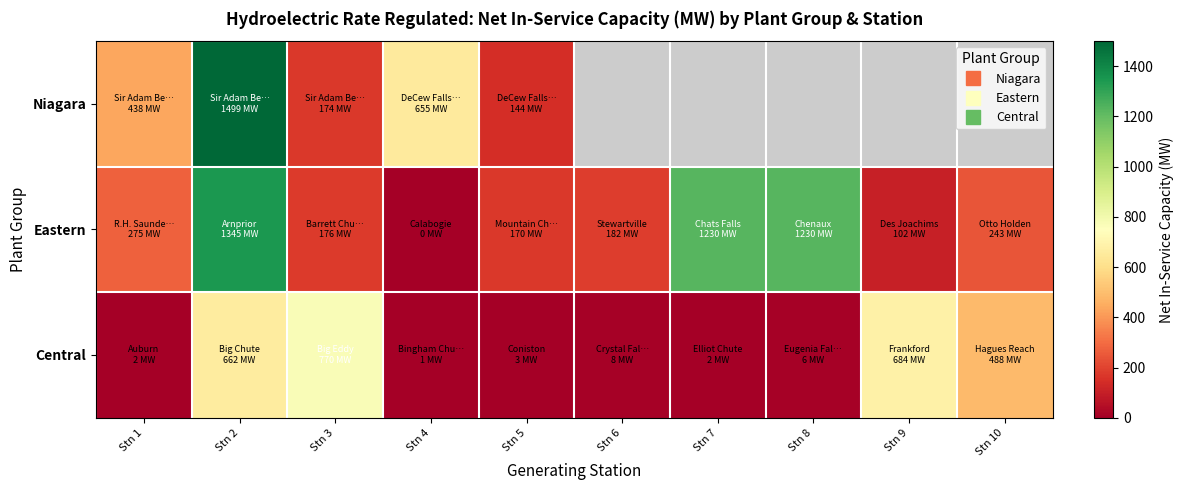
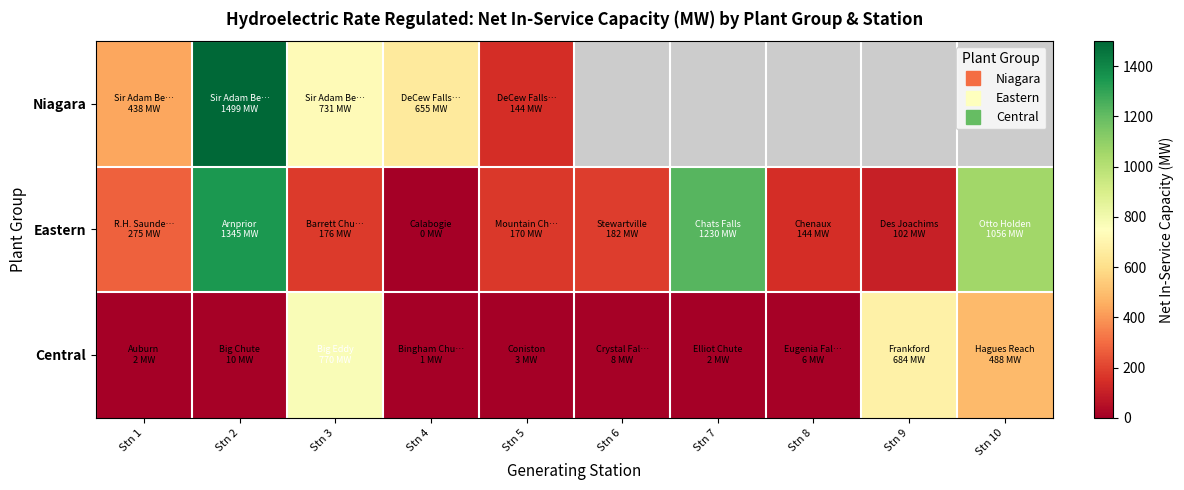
  {
    "Niagara": {
      "Stn 1": 438,
      "Stn 2": 1499,
-     "Stn 3": 174,
+     "Stn 3": 731,
      "Stn 4": 655,
      "Stn 5": 144
    },
    "Eastern": {
      "Stn 1": 275,
      "Stn 2": 1345,
      "Stn 3": 176,
      "Stn 4": 0,
      "Stn 5": 170,
      "Stn 6": 182,
      "Stn 7": 1230,
-     "Stn 8": 1230,
+     "Stn 8": 144,
      "Stn 9": 102,
-     "Stn 10": 243
+     "Stn 10": 1056
    },
    "Central": {
      "Stn 1": 2,
-     "Stn 2": 662,
+     "Stn 2": 10,
      "Stn 3": 770,
      "Stn 4": 1,
      "Stn 5": 3,
      "Stn 6": 8,
      "Stn 7": 2,
      "Stn 8": 6,
      "Stn 9": 684,
      "Stn 10": 488
    }
  }
